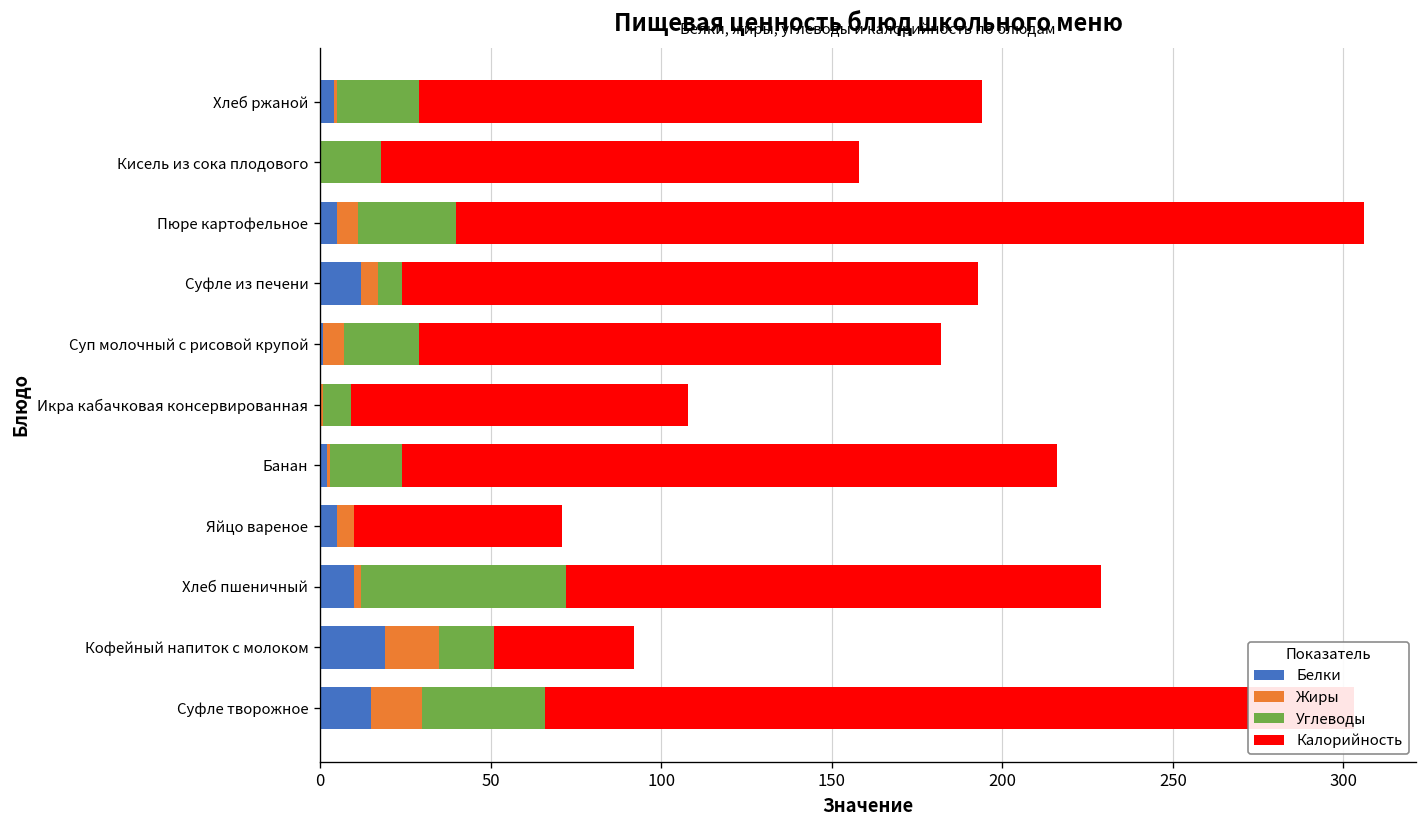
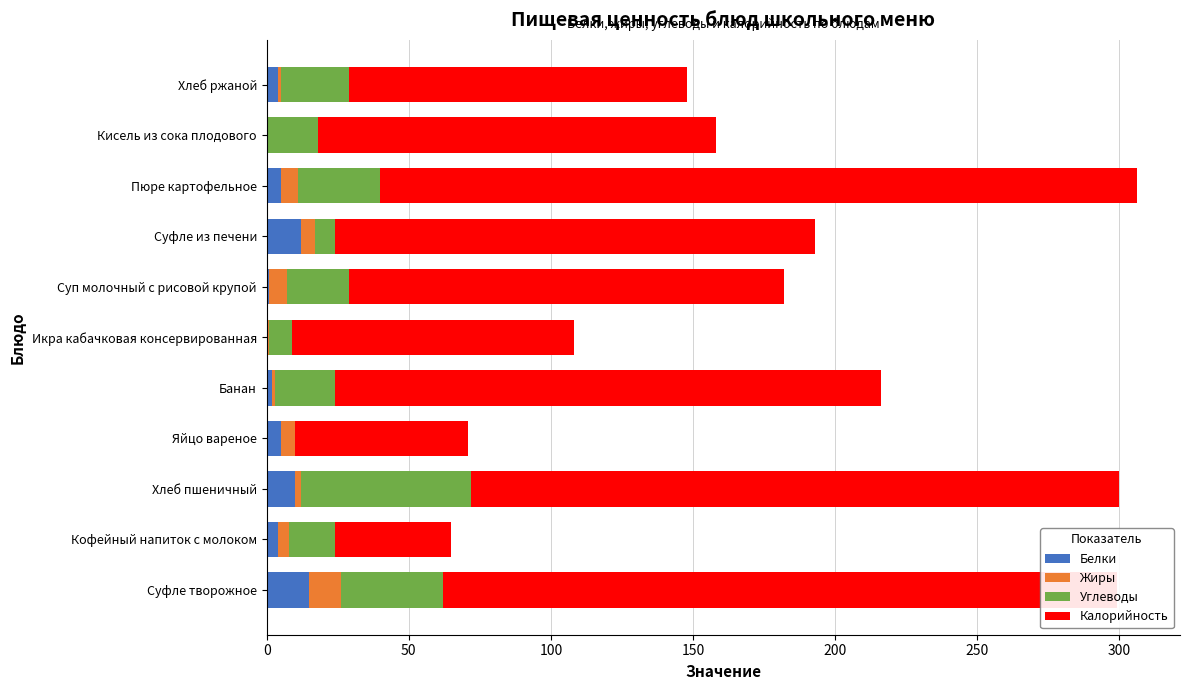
  {
    "Белки": {
      "Хлеб ржаной": 4,
      "Кисель из сока плодового": 0,
      "Пюре картофельное": 5,
      "Суфле из печени": 12,
      "Суп молочный с рисовой крупой": 1,
      "Икра кабачковая консервированная": 0,
      "Банан": 2,
      "Яйцо вареное": 5,
      "Хлеб пшеничный": 10,
-     "Кофейный напиток с молоком": 19,
+     "Кофейный напиток с молоком": 4,
      "Суфле творожное": 15
    },
    "Жиры": {
      "Хлеб ржаной": 1,
      "Кисель из сока плодового": 0,
      "Пюре картофельное": 6,
      "Суфле из печени": 5,
      "Суп молочный с рисовой крупой": 6,
      "Икра кабачковая консервированная": 1,
      "Банан": 1,
      "Яйцо вареное": 5,
      "Хлеб пшеничный": 2,
-     "Кофейный напиток с молоком": 16,
-     "Суфле творожное": 15
+     "Кофейный напиток с молоком": 4,
+     "Суфле творожное": 11
    },
    "Углеводы": {
      "Хлеб ржаной": 24,
      "Кисель из сока плодового": 18,
      "Пюре картофельное": 29,
      "Суфле из печени": 7,
      "Суп молочный с рисовой крупой": 22,
      "Икра кабачковая консервированная": 8,
      "Банан": 21,
      "Яйцо вареное": 0,
      "Хлеб пшеничный": 60,
      "Кофейный напиток с молоком": 16,
      "Суфле творожное": 36
    },
    "Калорийность": {
-     "Хлеб ржаной": 165,
+     "Хлеб ржаной": 119,
      "Кисель из сока плодового": 140,
      "Пюре картофельное": 266,
      "Суфле из печени": 169,
      "Суп молочный с рисовой крупой": 153,
      "Икра кабачковая консервированная": 99,
      "Банан": 192,
      "Яйцо вареное": 61,
-     "Хлеб пшеничный": 157,
+     "Хлеб пшеничный": 228,
      "Кофейный напиток с молоком": 41
    }
  }
